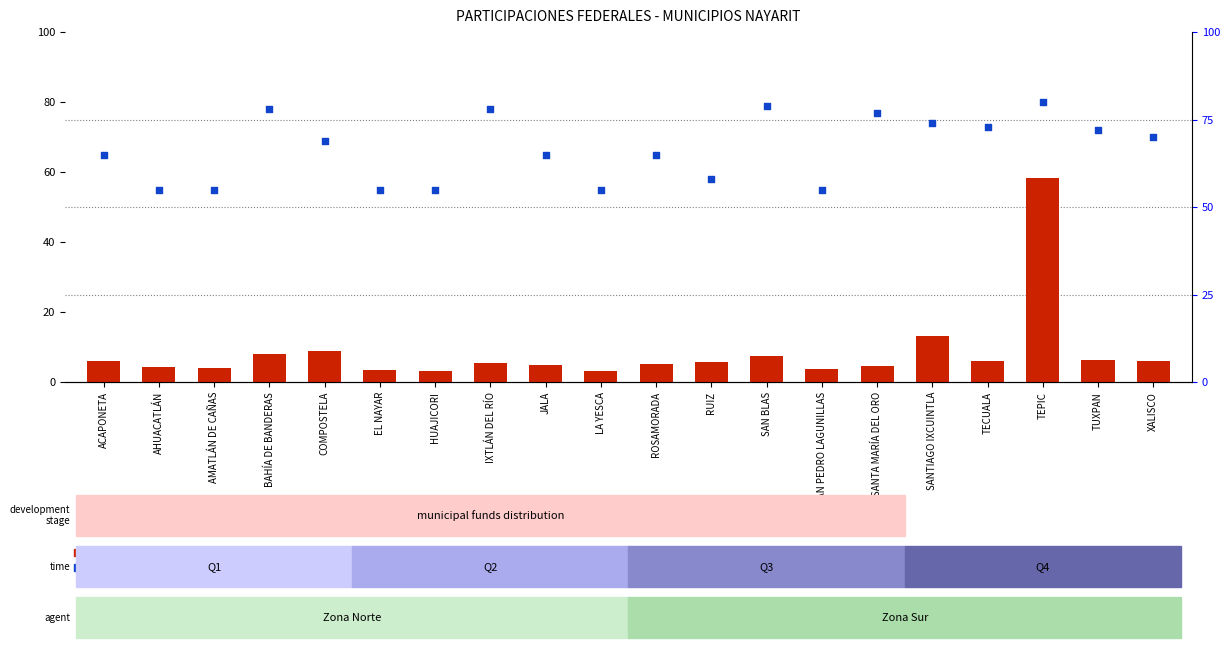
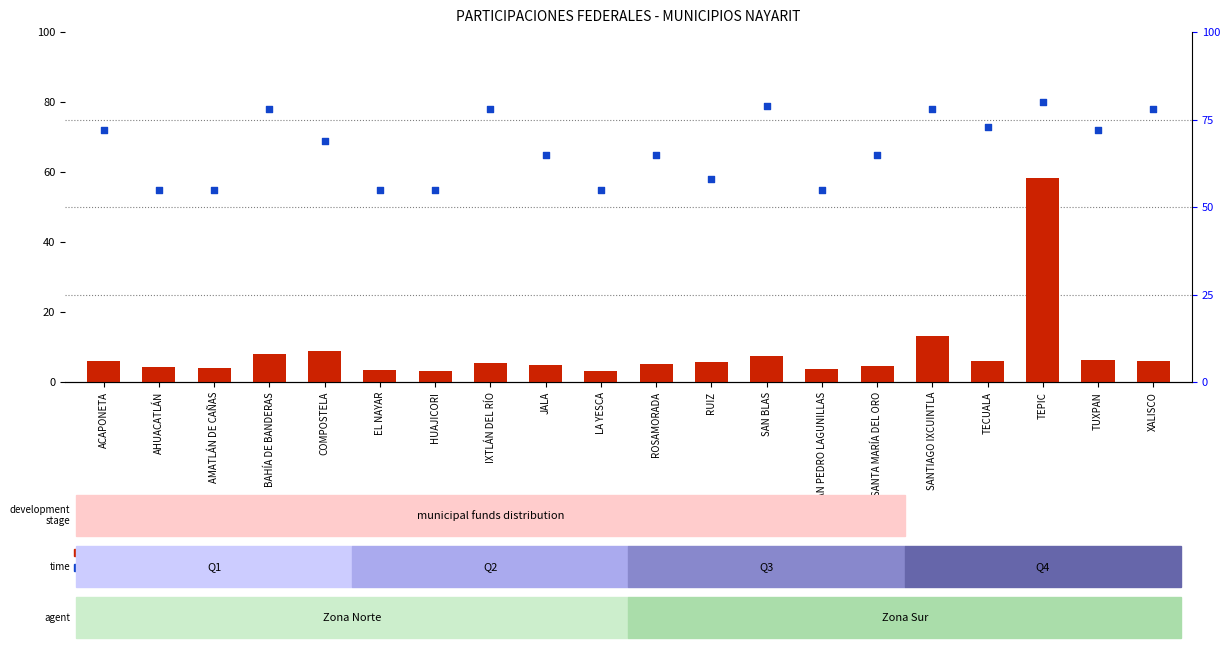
  {
    "percentile rank within the sample": {
-     "ACAPONETA": 65,
-     "SANTA MARÍA DEL ORO": 77,
-     "SANTIAGO IXCUINTLA": 74,
-     "XALISCO": 70
+     "ACAPONETA": 72,
+     "SANTA MARÍA DEL ORO": 65,
+     "SANTIAGO IXCUINTLA": 78,
+     "XALISCO": 78
    }
  }
